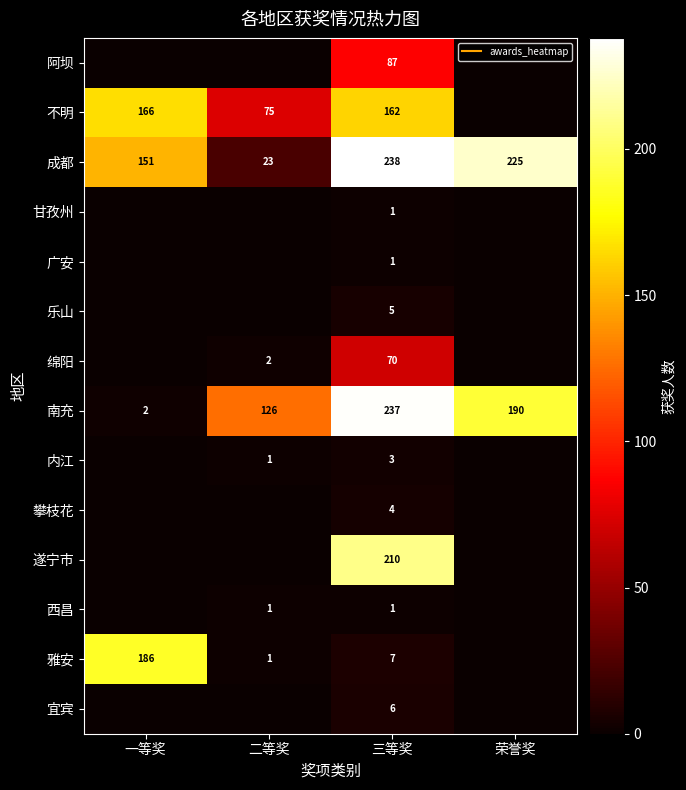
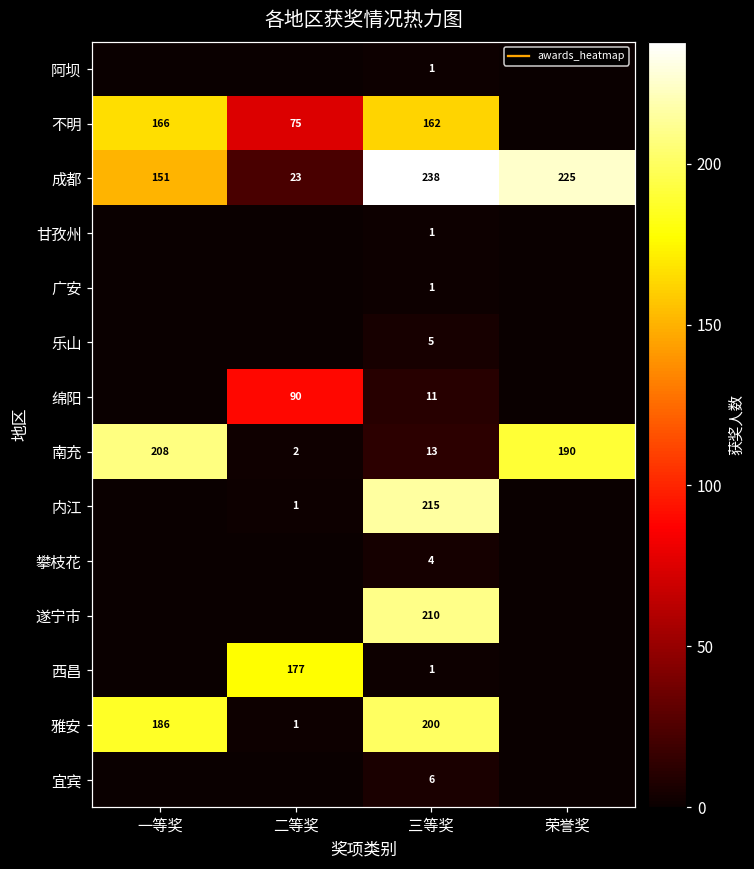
  {
    "阿坝": {
-     "三等奖": 87
+     "三等奖": 1
    },
    "不明": {
      "一等奖": 166,
      "二等奖": 75,
      "三等奖": 162
    },
    "成都": {
      "一等奖": 151,
      "二等奖": 23,
      "三等奖": 238,
      "荣誉奖": 225
    },
    "甘孜州": {
      "三等奖": 1
    },
    "广安": {
      "三等奖": 1
    },
    "乐山": {
      "三等奖": 5
    },
    "绵阳": {
-     "二等奖": 2,
-     "三等奖": 70
+     "二等奖": 90,
+     "三等奖": 11
    },
    "南充": {
-     "一等奖": 2,
-     "二等奖": 126,
-     "三等奖": 237,
+     "一等奖": 208,
+     "二等奖": 2,
+     "三等奖": 13,
      "荣誉奖": 190
    },
    "内江": {
      "二等奖": 1,
-     "三等奖": 3
+     "三等奖": 215
    },
    "攀枝花": {
      "三等奖": 4
    },
    "遂宁市": {
      "三等奖": 210
    },
    "西昌": {
-     "二等奖": 1,
+     "二等奖": 177,
      "三等奖": 1
    },
    "雅安": {
      "一等奖": 186,
      "二等奖": 1,
-     "三等奖": 7
+     "三等奖": 200
    },
    "宜宾": {
      "三等奖": 6
    }
  }
